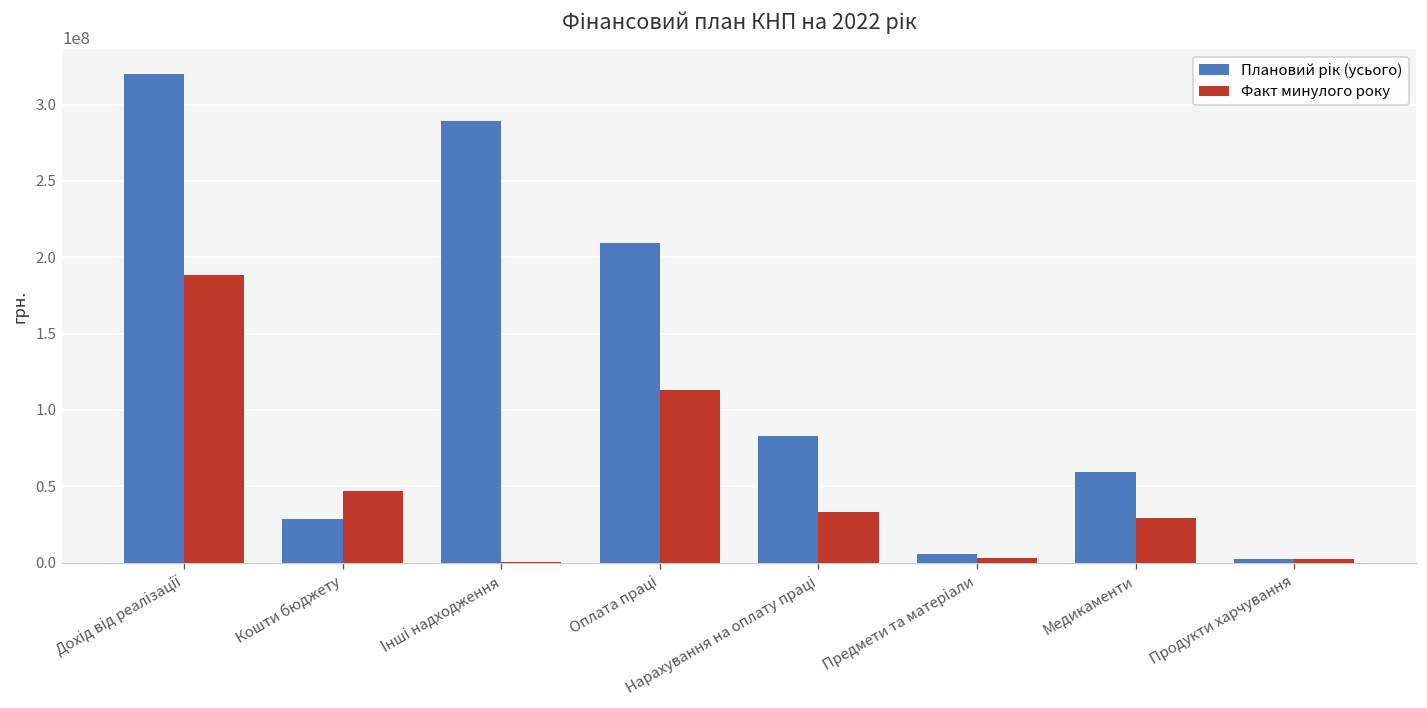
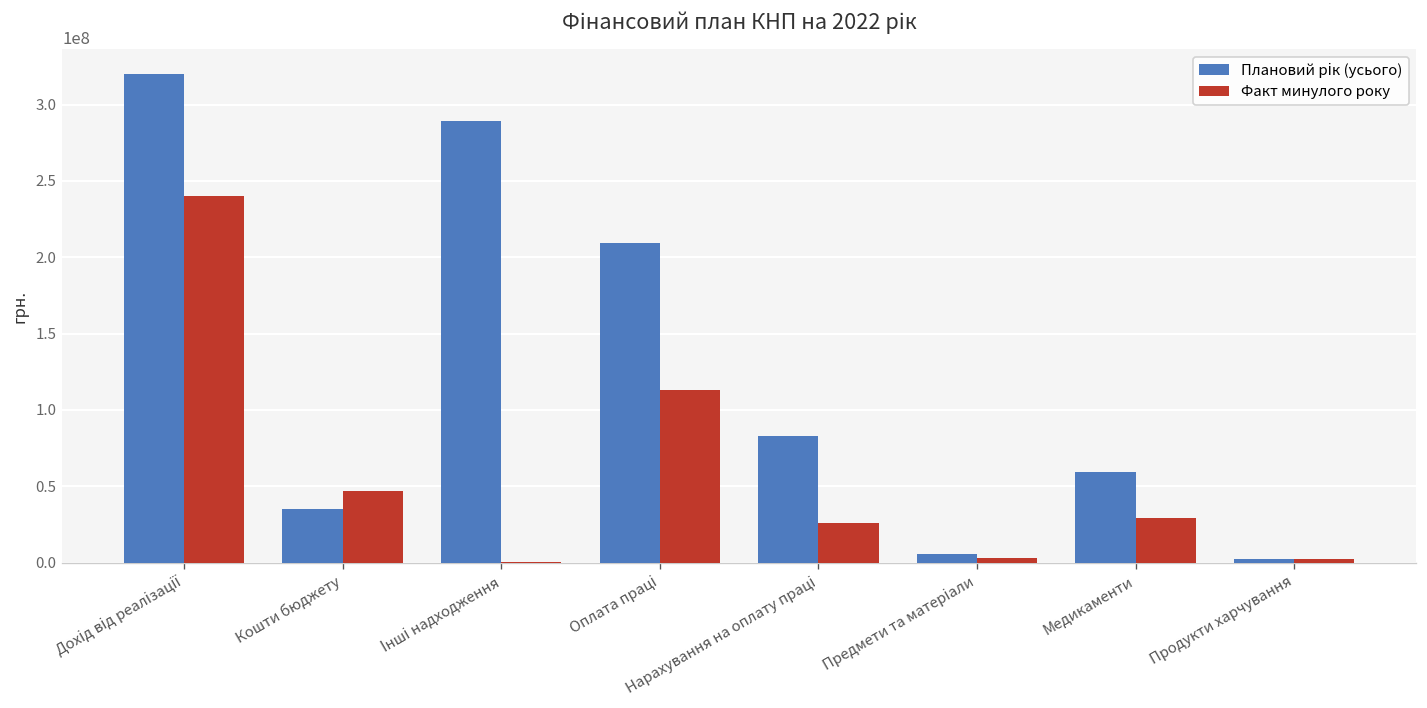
  {
    "Плановий рік (усього)": {
      "Дохід від реалізації": 320000000,
-     "Кошти бюджету": 28000000,
+     "Кошти бюджету": 35000000,
      "Інші надходження": 289000000,
      "Оплата праці": 210000000,
      "Нарахування на оплату праці": 83000000,
      "Предмети та матеріали": 6000000,
      "Медикаменти": 59000000,
      "Продукти харчування": 3000000
    },
    "Факт минулого року": {
-     "Дохід від реалізації": 188000000,
+     "Дохід від реалізації": 240000000,
      "Кошти бюджету": 47000000,
      "Оплата праці": 113000000,
-     "Нарахування на оплату праці": 33000000,
+     "Нарахування на оплату праці": 26000000,
      "Предмети та матеріали": 3000000,
      "Медикаменти": 29000000,
      "Продукти харчування": 2000000
    }
  }
